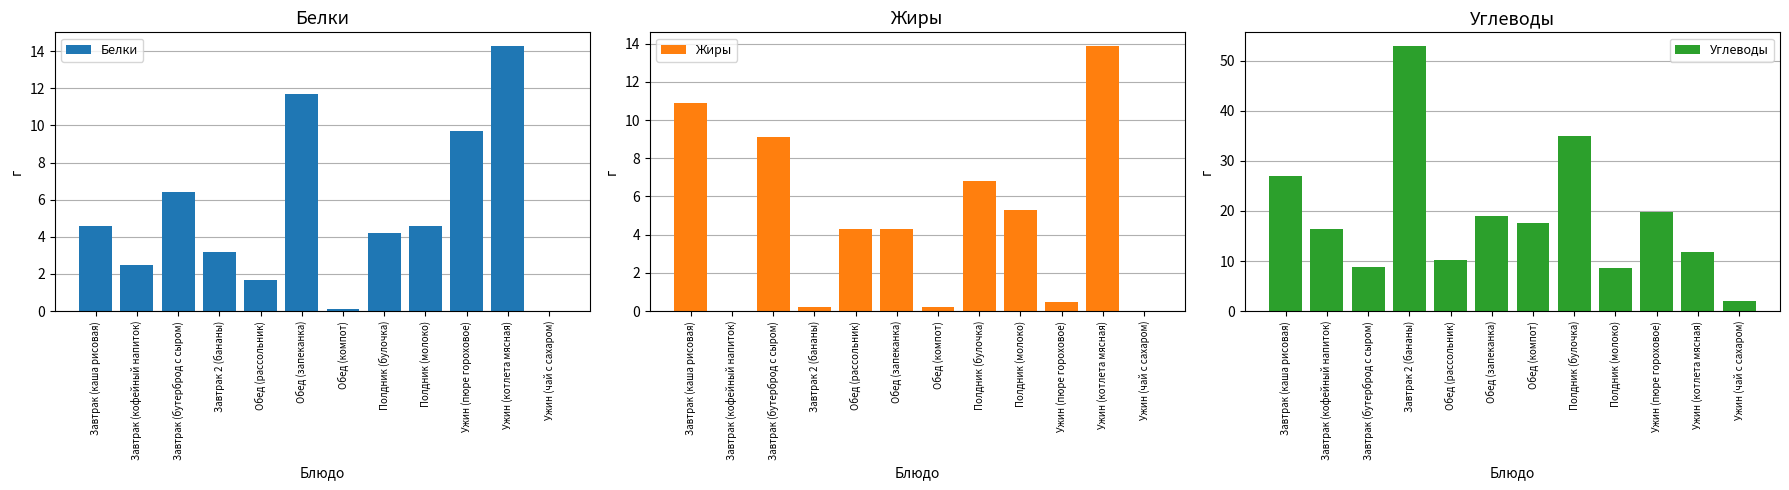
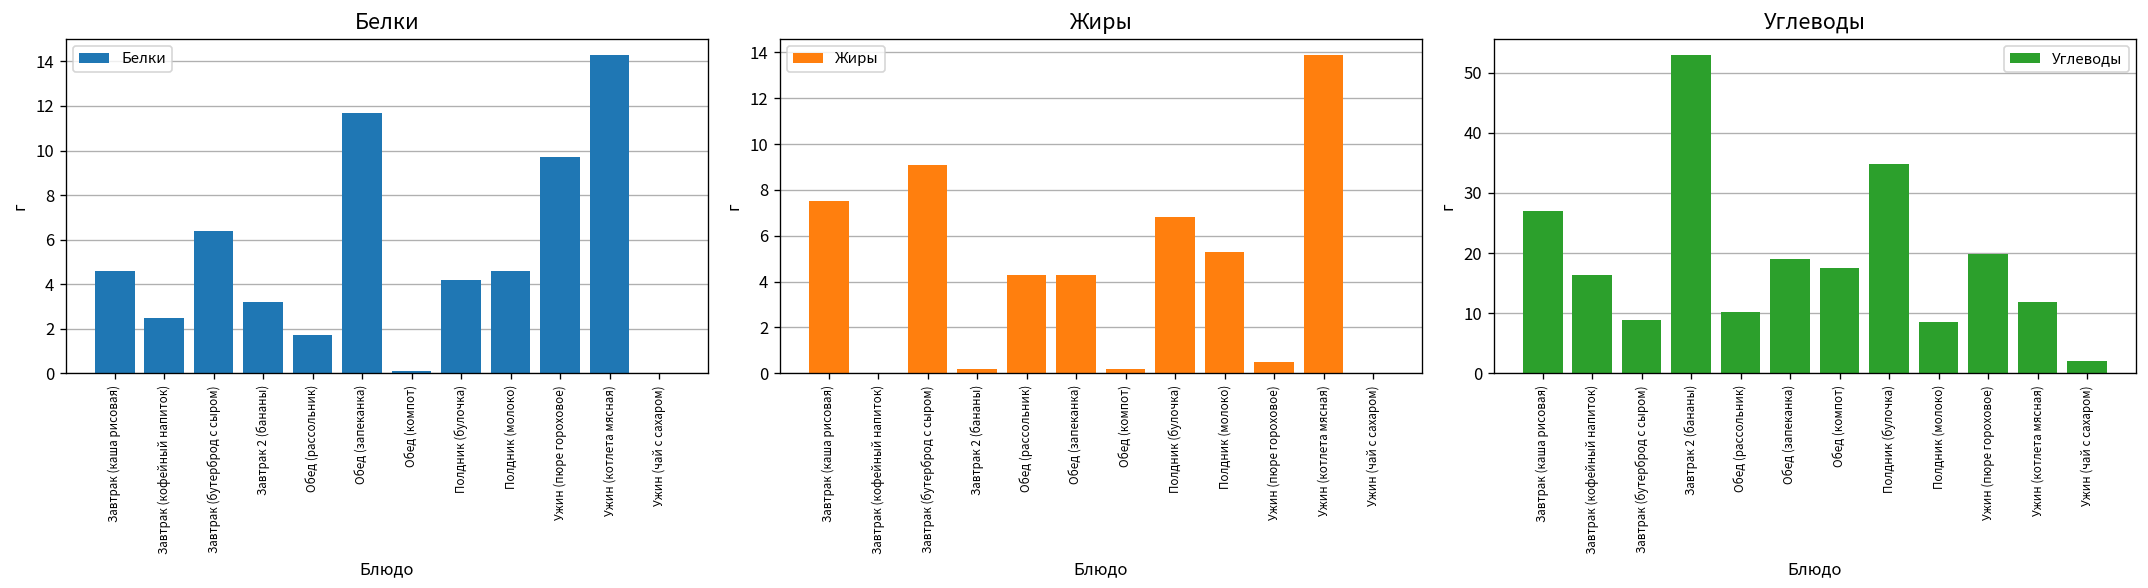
  {
    "Белки": {
      "Завтрак (каша рисовая)": 4.6,
      "Завтрак (кофейный напиток)": 2.5,
      "Завтрак (бутерброд с сыром)": 6.4,
      "Завтрак 2 (бананы)": 3.2,
      "Обед (рассольник)": 1.7,
      "Обед (запеканка)": 11.7,
      "Полдник (булочка)": 4.2,
      "Полдник (молоко)": 4.6,
      "Ужин (пюре гороховое)": 9.7,
      "Ужин (котлета мясная)": 14.3,
      "Ужин (чай с сахаром)": 0.0
    },
    "Жиры": {
-     "Завтрак (каша рисовая)": 10.9,
+     "Завтрак (каша рисовая)": 7.5,
      "Завтрак (кофейный напиток)": 0.0,
      "Завтрак (бутерброд с сыром)": 9.1,
      "Завтрак 2 (бананы)": 0.2,
      "Обед (рассольник)": 4.3,
      "Обед (запеканка)": 4.3,
      "Обед (компот)": 0.2,
      "Полдник (булочка)": 6.8,
      "Полдник (молоко)": 5.3,
      "Ужин (пюре гороховое)": 0.5,
      "Ужин (котлета мясная)": 13.9,
      "Ужин (чай с сахаром)": 0.0
    },
    "Углеводы": {
      "Завтрак (каша рисовая)": 27,
      "Завтрак (кофейный напиток)": 16,
      "Завтрак (бутерброд с сыром)": 9,
      "Завтрак 2 (бананы)": 53,
      "Обед (рассольник)": 10,
      "Обед (запеканка)": 19,
      "Обед (компот)": 18,
      "Полдник (булочка)": 35,
      "Полдник (молоко)": 9,
      "Ужин (пюре гороховое)": 20,
      "Ужин (котлета мясная)": 12,
      "Ужин (чай с сахаром)": 2
    }
  }
